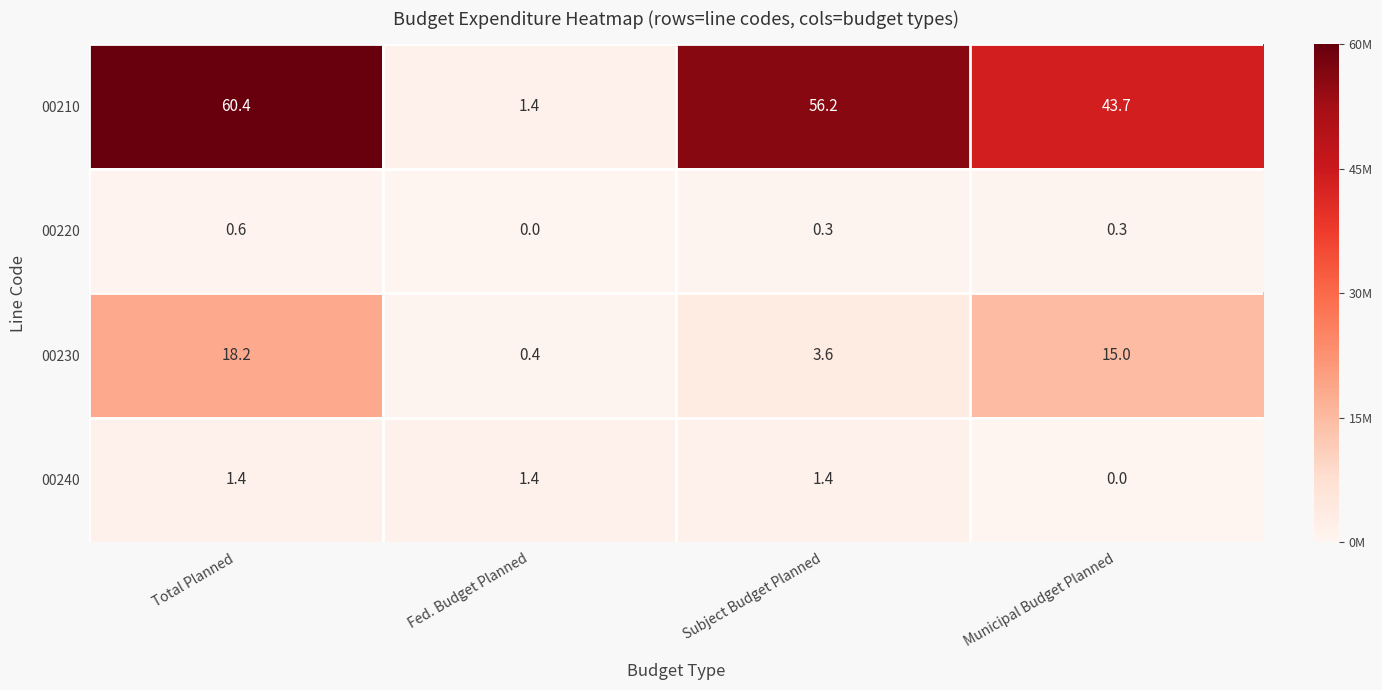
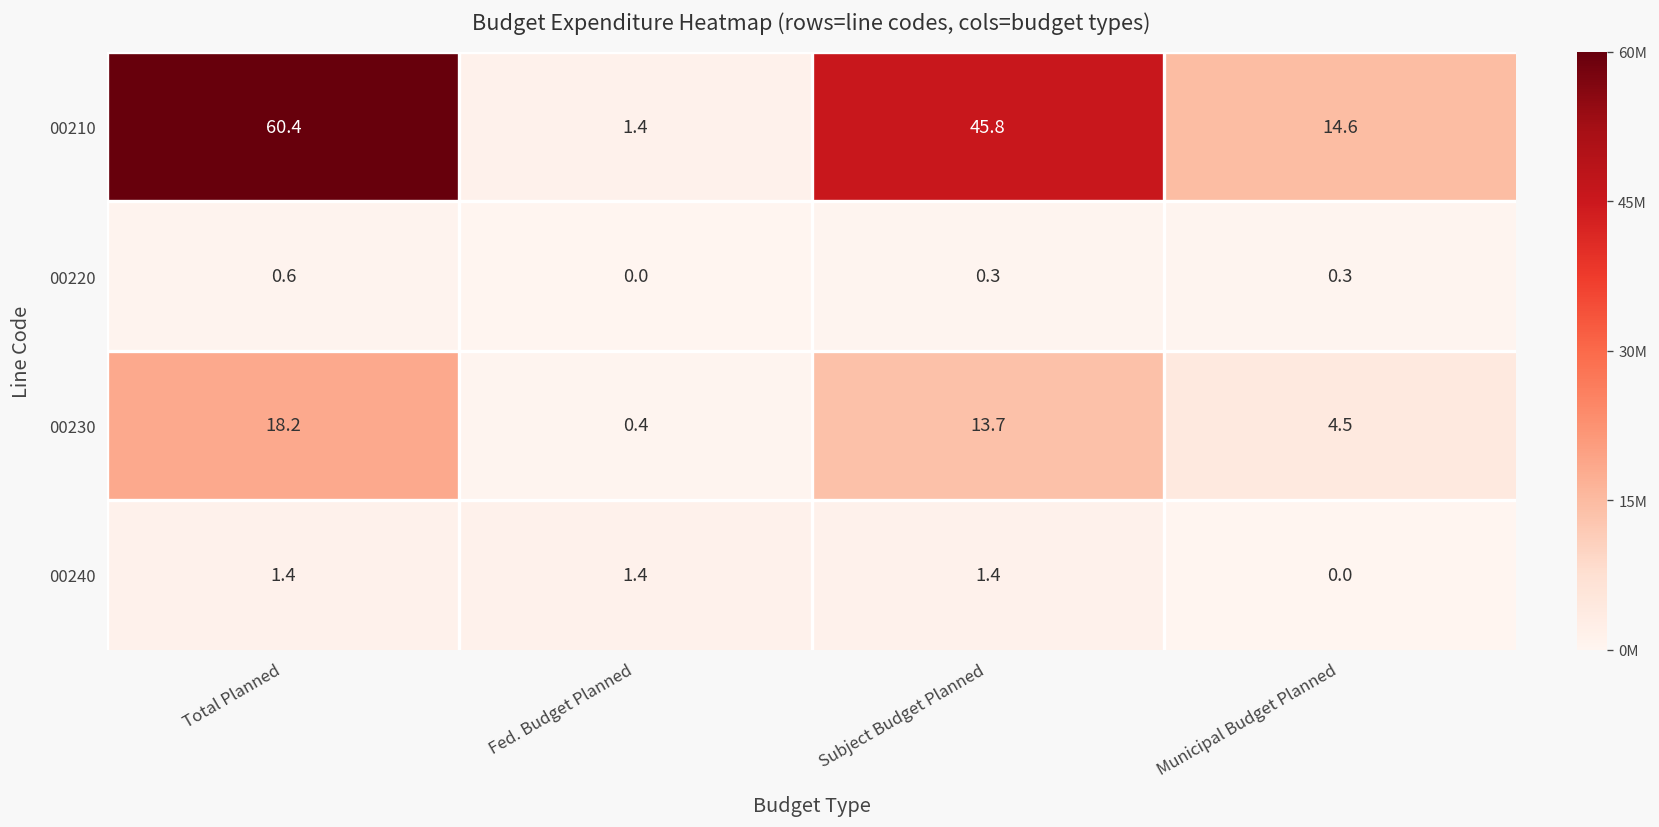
  {
    "00210": {
      "Total Planned": 60.4,
      "Fed. Budget Planned": 1.4,
-     "Subject Budget Planned": 56.2,
-     "Municipal Budget Planned": 43.7
+     "Subject Budget Planned": 45.8,
+     "Municipal Budget Planned": 14.6
    },
    "00220": {
      "Total Planned": 0.6,
      "Fed. Budget Planned": 0.0,
      "Subject Budget Planned": 0.3,
      "Municipal Budget Planned": 0.3
    },
    "00230": {
      "Total Planned": 18.2,
      "Fed. Budget Planned": 0.4,
-     "Subject Budget Planned": 3.6,
-     "Municipal Budget Planned": 15.0
+     "Subject Budget Planned": 13.7,
+     "Municipal Budget Planned": 4.5
    },
    "00240": {
      "Total Planned": 1.4,
      "Fed. Budget Planned": 1.4,
      "Subject Budget Planned": 1.4,
      "Municipal Budget Planned": 0.0
    }
  }
